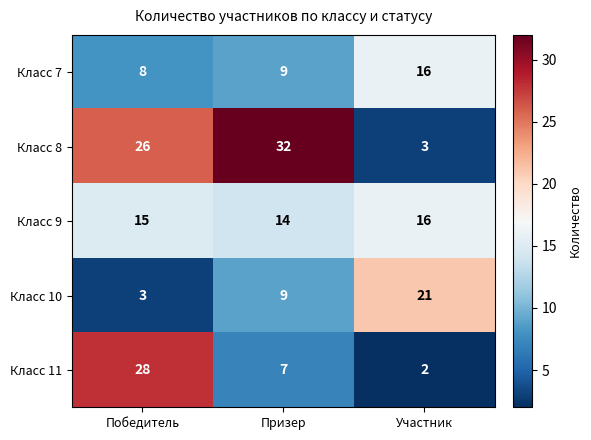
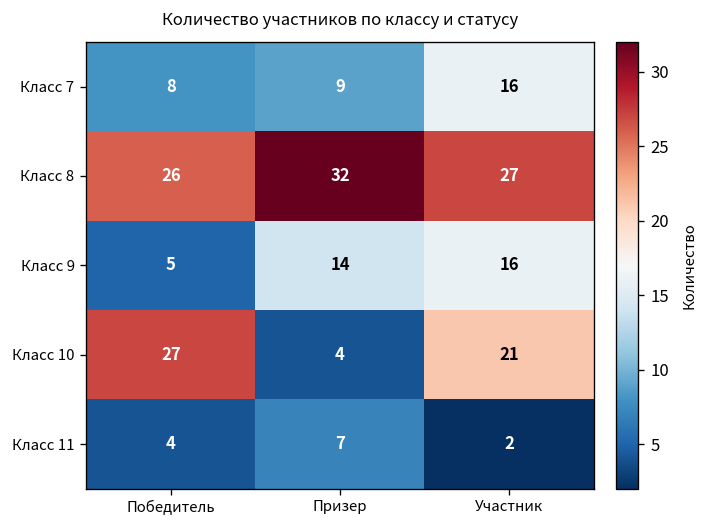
  {
    "Класс 7": {
      "Победитель": 8,
      "Призер": 9,
      "Участник": 16
    },
    "Класс 8": {
      "Победитель": 26,
      "Призер": 32,
-     "Участник": 3
+     "Участник": 27
    },
    "Класс 9": {
-     "Победитель": 15,
+     "Победитель": 5,
      "Призер": 14,
      "Участник": 16
    },
    "Класс 10": {
-     "Победитель": 3,
-     "Призер": 9,
+     "Победитель": 27,
+     "Призер": 4,
      "Участник": 21
    },
    "Класс 11": {
-     "Победитель": 28,
+     "Победитель": 4,
      "Призер": 7,
      "Участник": 2
    }
  }
